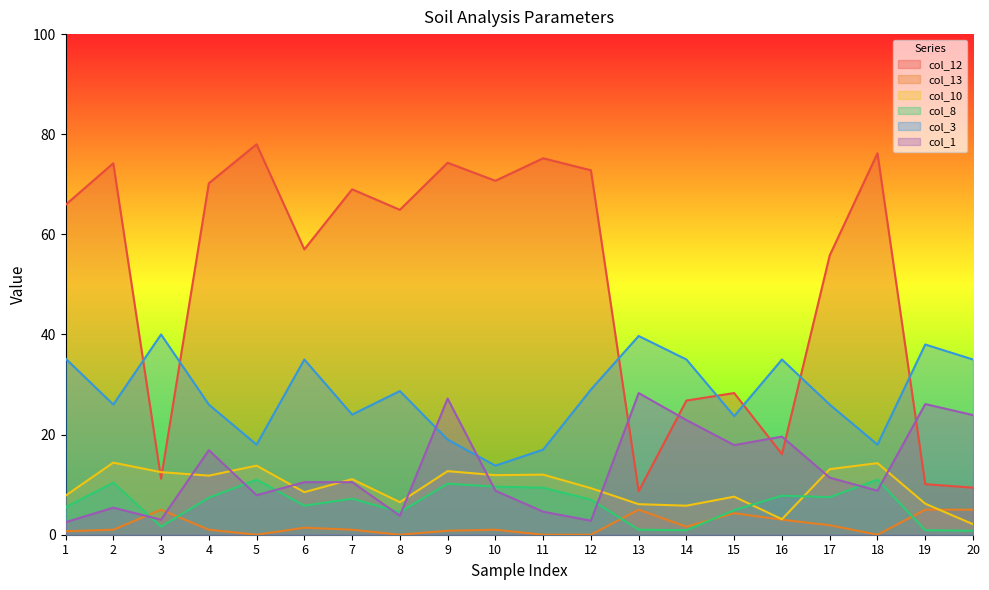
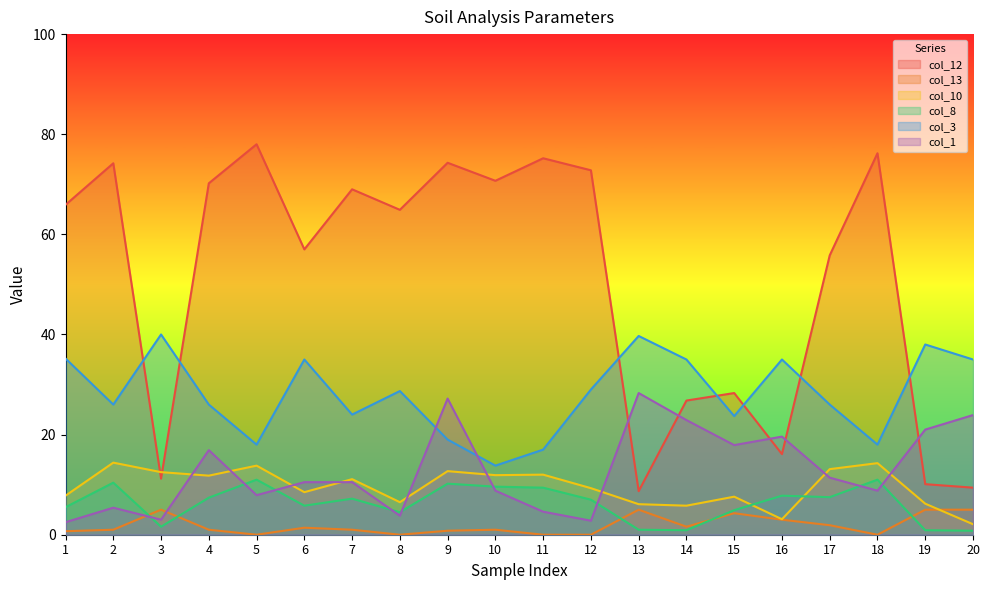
  {
    "col_8": {
      "1": 6,
      "2": 10,
      "3": 2,
      "4": 7,
      "5": 11,
      "6": 6,
      "7": 7,
      "8": 5,
      "9": 10,
      "10": 10,
      "11": 9,
      "12": 7,
      "13": 1,
      "14": 1,
      "15": 5,
      "16": 8,
      "17": 8,
      "18": 11,
      "19": 1,
      "20": 1
    },
    "col_3": {
      "1": 35,
      "2": 26,
      "3": 40,
      "4": 26,
      "5": 18,
      "6": 35,
      "7": 24,
      "8": 29,
      "9": 19,
      "10": 14,
      "11": 17,
      "12": 29,
      "13": 40,
      "14": 35,
      "15": 24,
      "16": 35,
      "17": 26,
      "18": 18,
      "19": 38,
      "20": 35
    },
    "col_1": {
      "1": 3,
      "2": 5,
      "3": 3,
      "4": 17,
      "5": 8,
      "6": 11,
      "7": 11,
      "8": 4,
      "9": 27,
      "10": 9,
      "11": 5,
      "12": 3,
      "13": 28,
      "14": 23,
      "15": 18,
      "16": 20,
      "17": 11,
      "18": 9,
-     "19": 26,
+     "19": 21,
      "20": 24
    }
  }
